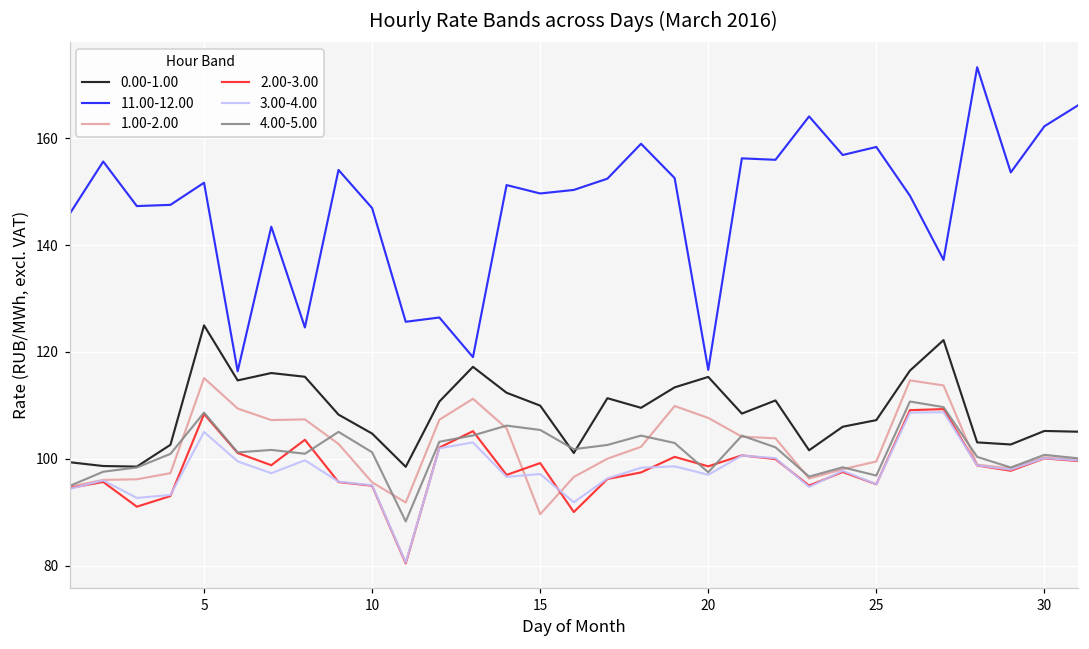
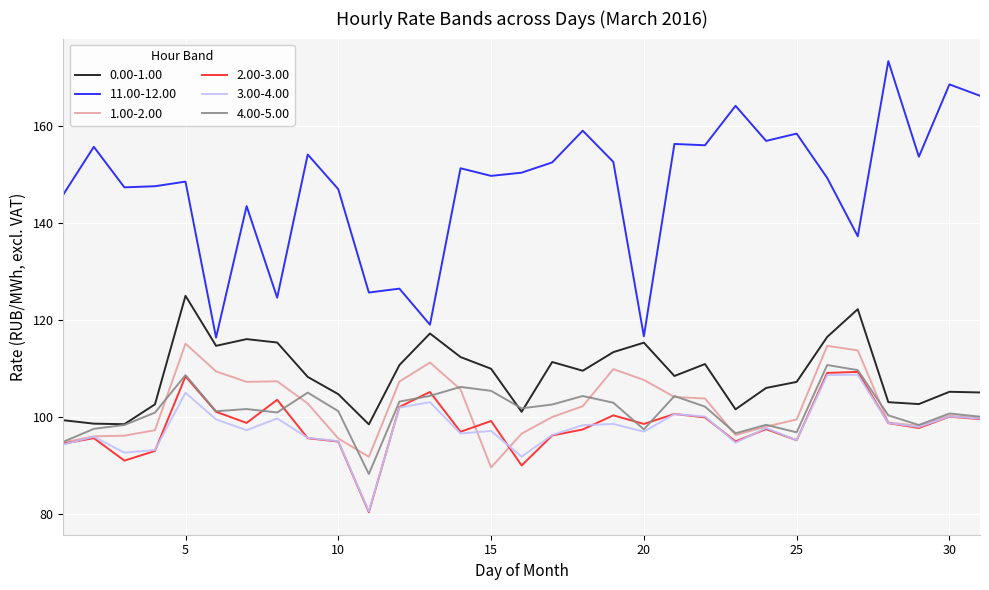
  {
    "0.00-1.00": {
      "5": 125,
      "10": 105,
      "15": 110,
      "20": 115,
      "25": 107,
      "30": 105
    },
    "11.00-12.00": {
-     "5": 152,
+     "5": 148,
      "10": 147,
      "15": 150,
      "20": 117,
      "25": 158,
-     "30": 162
+     "30": 168
    },
    "1.00-2.00": {
      "5": 115,
      "10": 96,
      "15": 90,
      "20": 108,
      "25": 100
    },
    "2.00-3.00": {
      "15": 99,
      "20": 99
    },
    "3.00-4.00": {
      "5": 105,
      "15": 97
    },
    "4.00-5.00": {
      "10": 101,
      "15": 105,
      "25": 97
    }
  }
